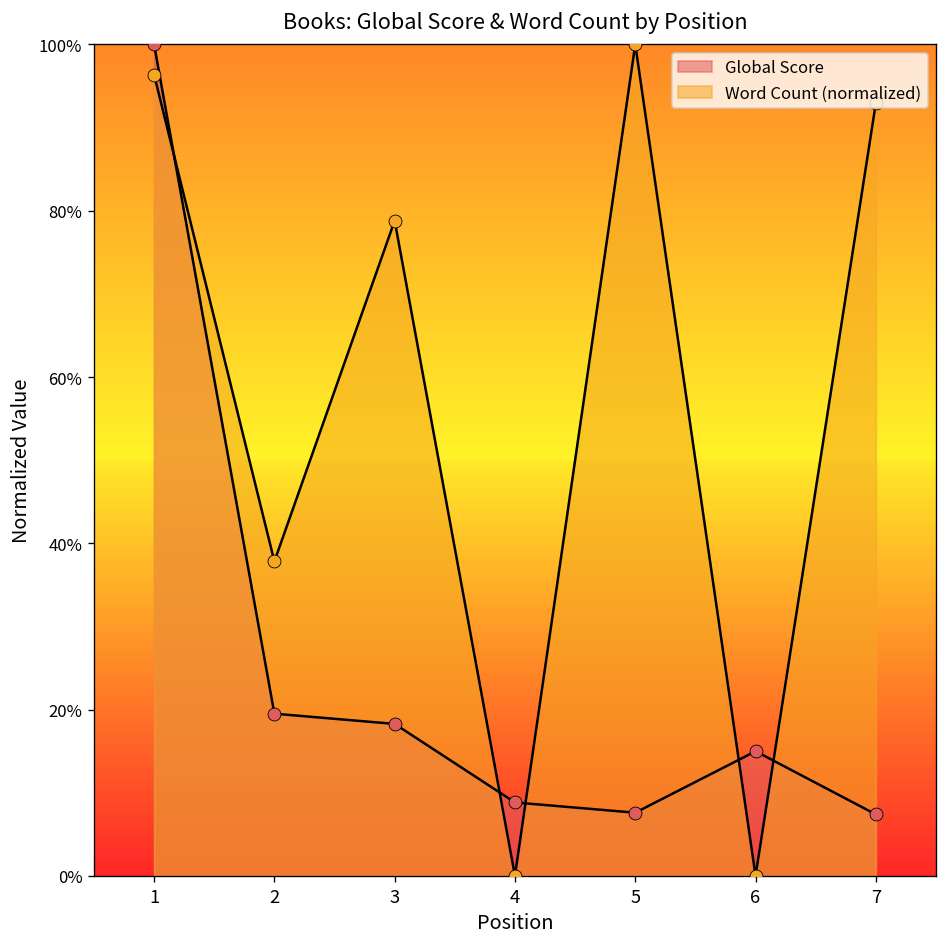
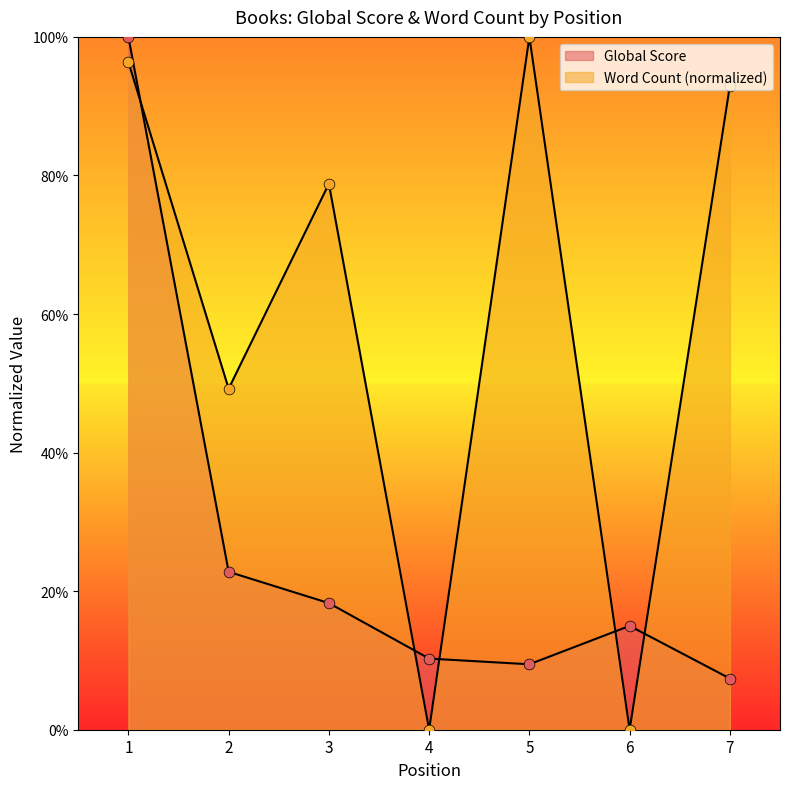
  {
    "Global Score": {
      "1": "100%",
-     "2": "20%",
+     "2": "23%",
      "3": "18%",
-     "4": "9%",
-     "5": "8%",
+     "4": "10%",
+     "5": "9%",
      "6": "15%",
      "7": "7%"
    },
    "Word Count (normalized)": {
      "1": "96%",
-     "2": "38%",
+     "2": "49%",
      "3": "79%",
      "4": "0%",
      "5": "100%",
      "6": "0%"
    }
  }
